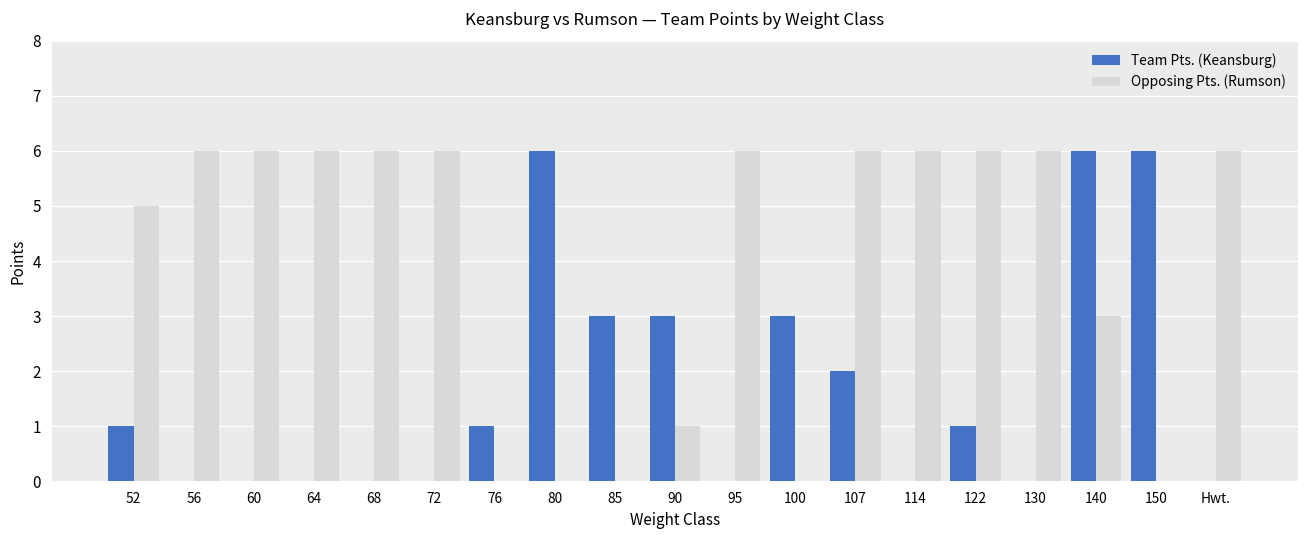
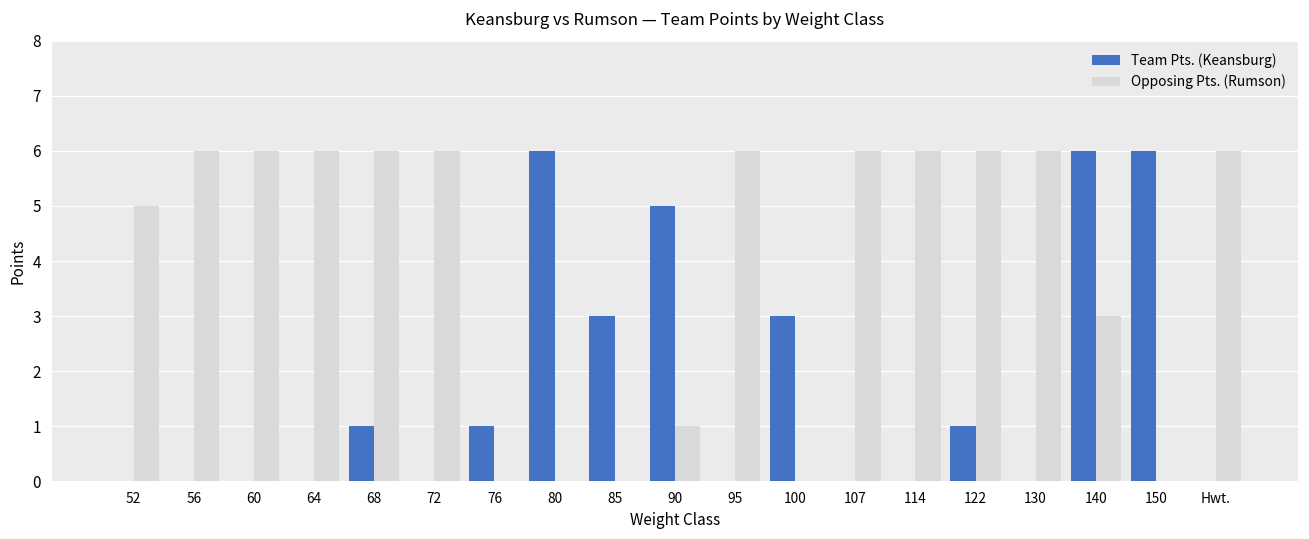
  {
    "Team Pts. (Keansburg)": {
-     "52": 1,
+     "52": 0,
      "56": 0,
      "60": 0,
      "64": 0,
-     "68": 0,
+     "68": 1,
      "72": 0,
      "76": 1,
      "80": 6,
      "85": 3,
-     "90": 3,
+     "90": 5,
      "95": 0,
      "100": 3,
-     "107": 2,
+     "107": 0,
      "114": 0,
      "122": 1,
      "130": 0,
      "140": 6,
      "150": 6,
      "Hwt.": 0
    },
    "Opposing Pts. (Rumson)": {
      "52": 5,
      "56": 6,
      "60": 6,
      "64": 6,
      "68": 6,
      "72": 6,
      "76": 0,
      "80": 0,
      "85": 0,
      "90": 1,
      "95": 6,
      "100": 0,
      "107": 6,
      "114": 6,
      "122": 6,
      "130": 6,
      "140": 3,
      "150": 0,
      "Hwt.": 6
    }
  }
